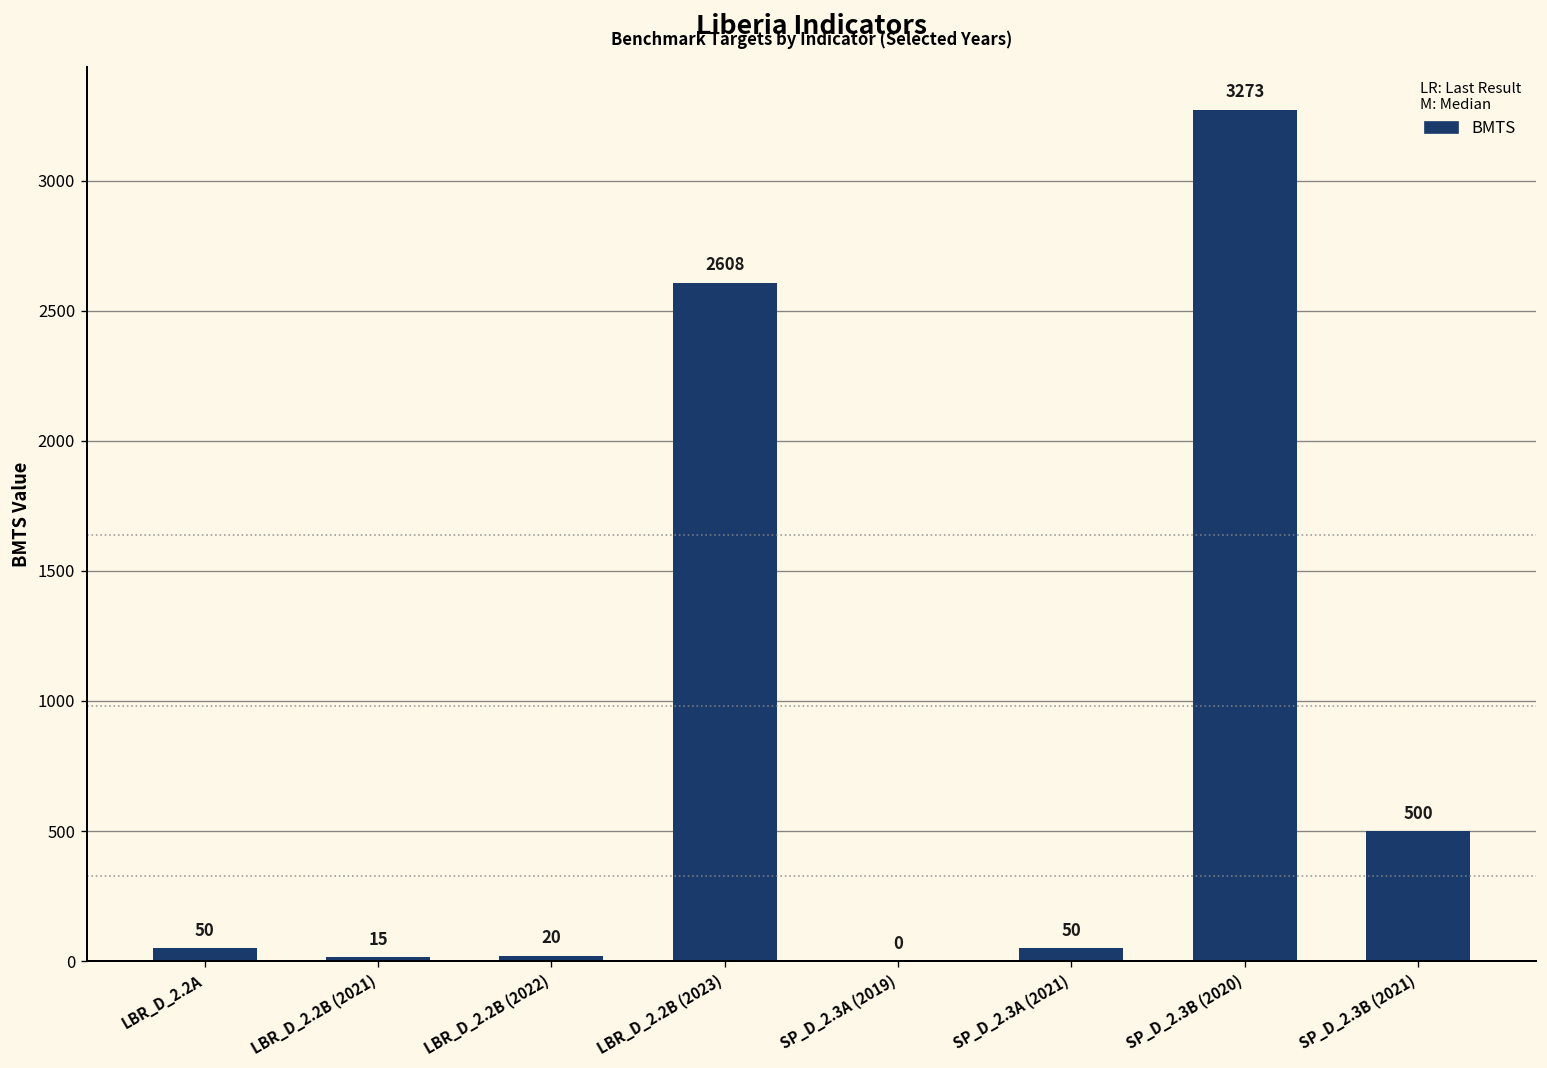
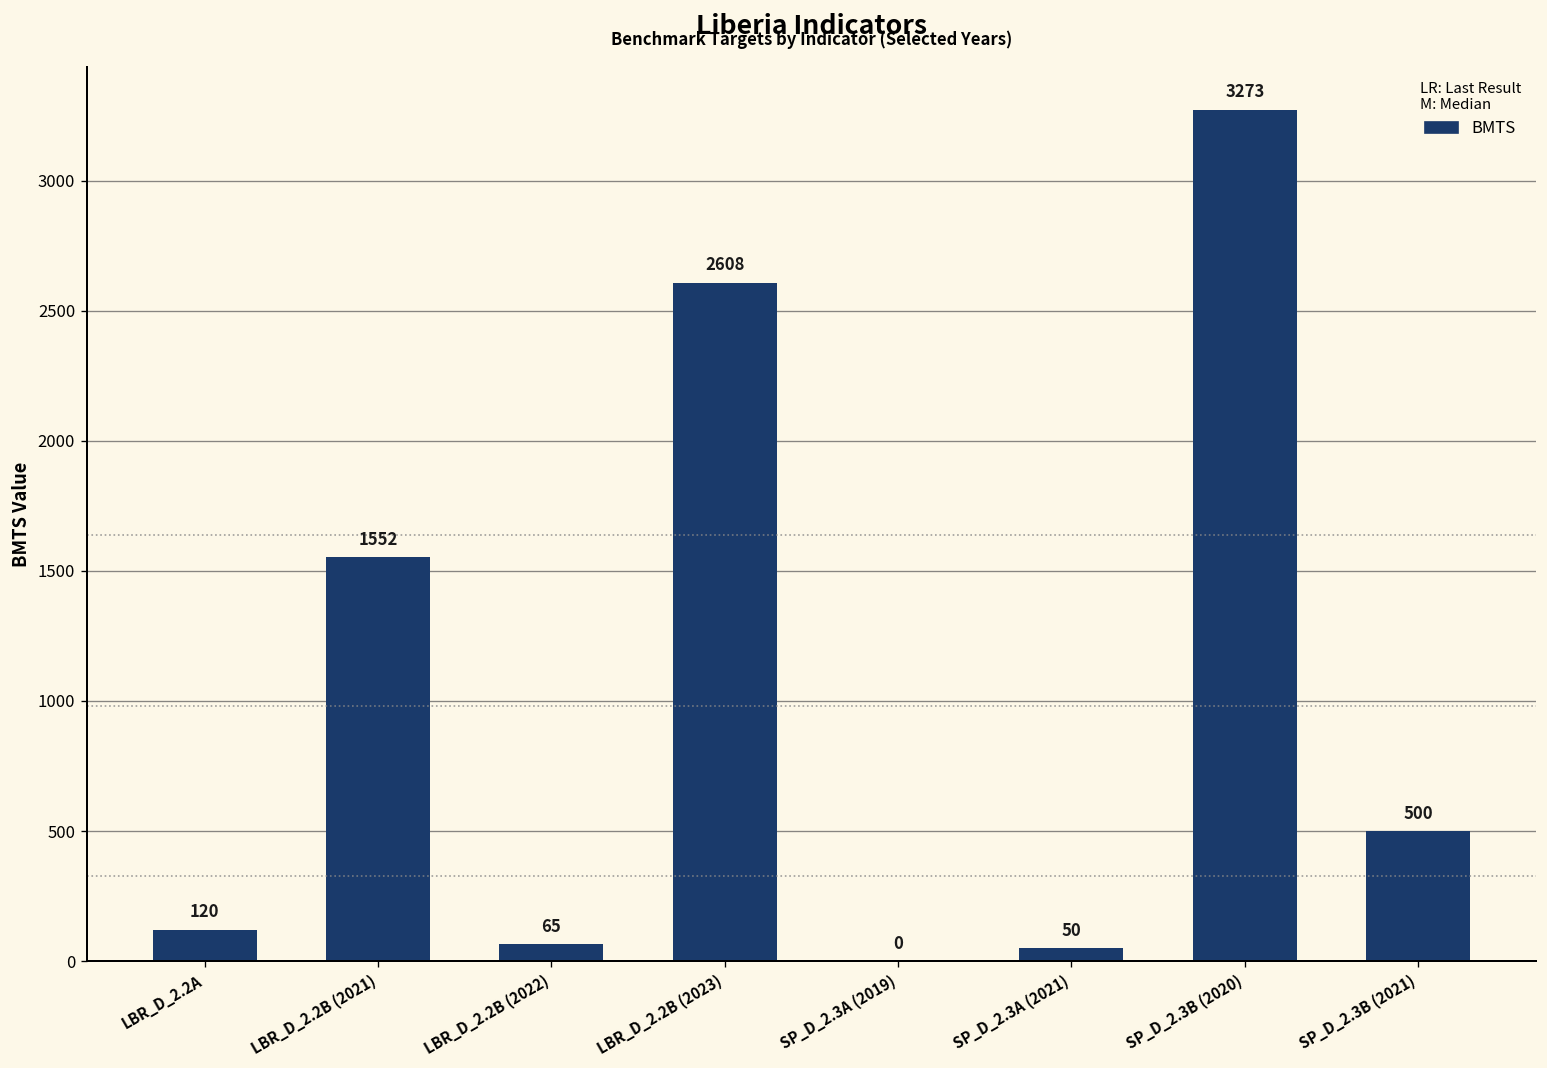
  {
-   "LBR_D_2.2A": 50,
-   "LBR_D_2.2B (2021)": 15,
-   "LBR_D_2.2B (2022)": 20,
+   "LBR_D_2.2A": 120,
+   "LBR_D_2.2B (2021)": 1552,
+   "LBR_D_2.2B (2022)": 65,
    "LBR_D_2.2B (2023)": 2608,
    "SP_D_2.3A (2019)": 0,
    "SP_D_2.3A (2021)": 50,
    "SP_D_2.3B (2020)": 3273,
    "SP_D_2.3B (2021)": 500
  }
